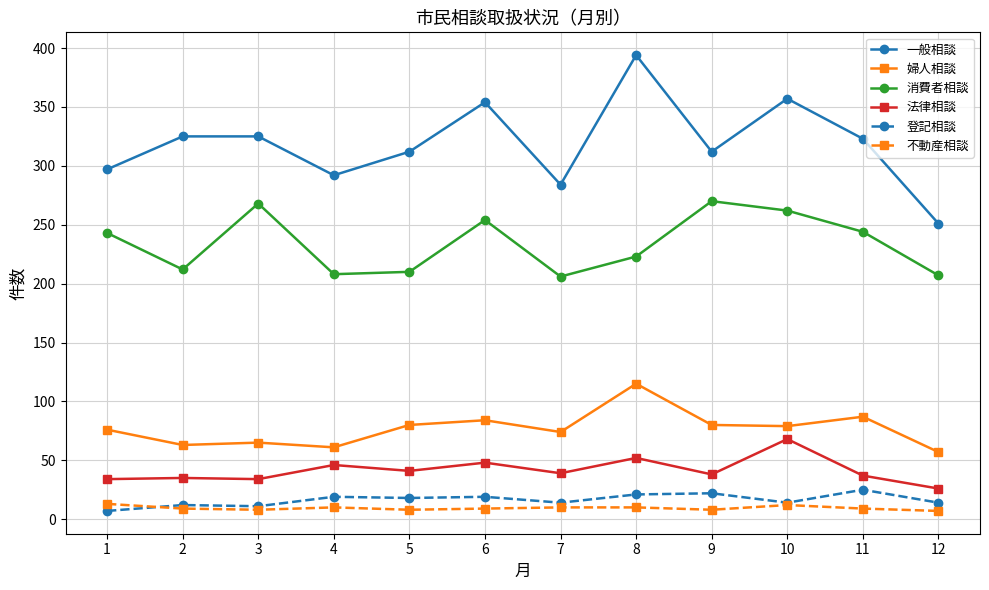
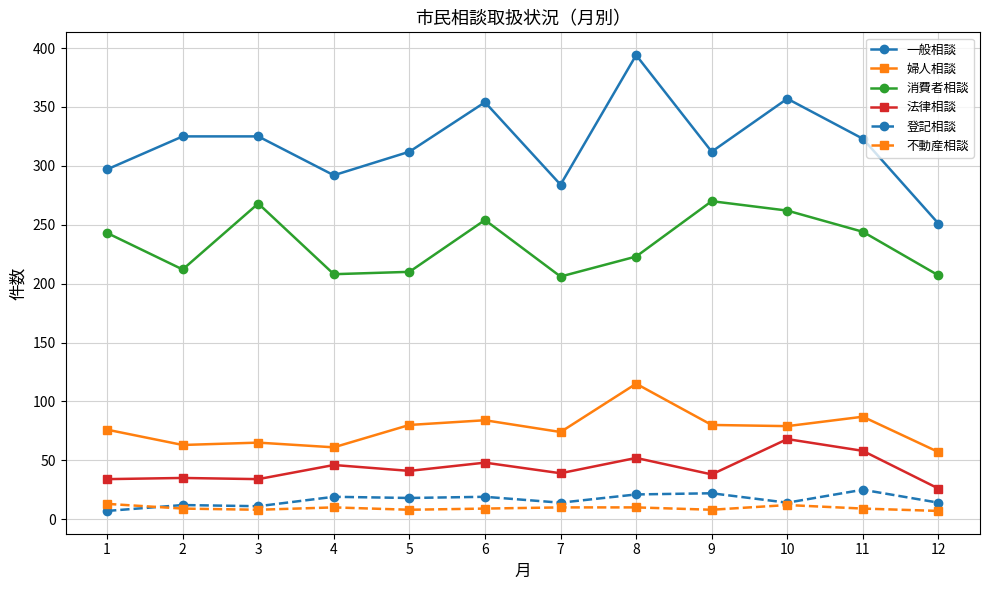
  {
    "消費者相談": {
      "1": 243,
      "2": 212,
      "3": 268,
      "4": 208,
      "5": 210,
      "6": 254,
      "7": 206,
      "8": 223,
      "9": 270,
      "10": 262,
      "11": 244,
      "12": 207
    },
    "法律相談": {
      "1": 34,
      "2": 35,
      "3": 34,
      "4": 46,
      "5": 41,
      "6": 48,
      "7": 39,
      "8": 52,
      "9": 38,
      "10": 68,
-     "11": 37,
+     "11": 58,
      "12": 26
    }
  }
